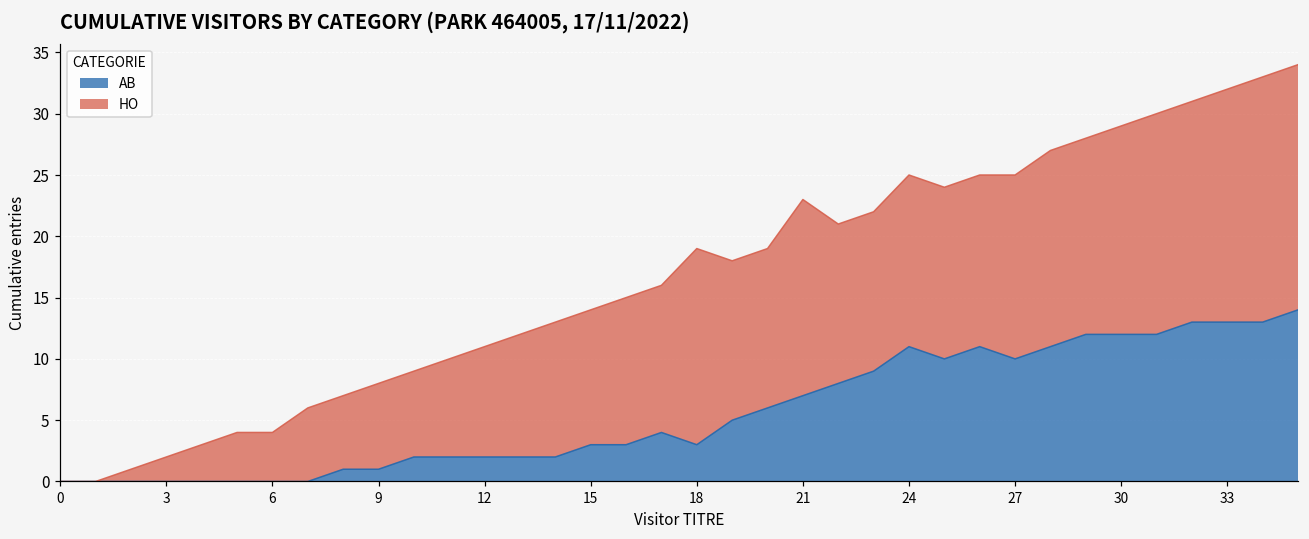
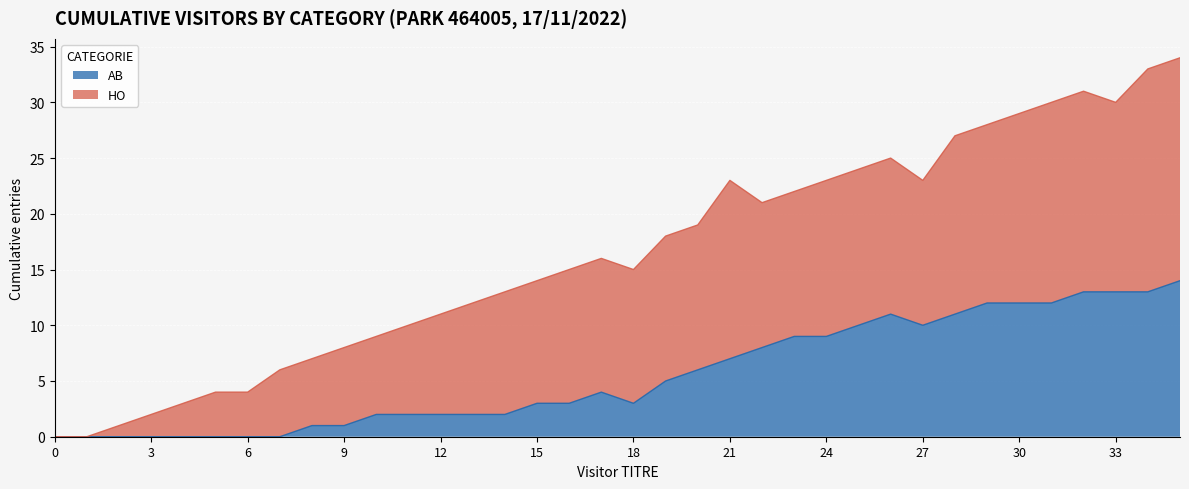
  {
    "AB": {
      "3": 0,
      "6": 0,
      "9": 1,
      "12": 2,
      "15": 3,
      "18": 3,
      "21": 7,
-     "24": 11,
+     "24": 9,
      "27": 10,
      "30": 12,
      "33": 13
    },
    "HO": {
      "3": 2,
      "6": 4,
      "9": 7,
      "12": 9,
      "15": 11,
-     "18": 16,
+     "18": 12,
      "21": 16,
      "24": 14,
-     "27": 15,
+     "27": 13,
      "30": 17,
-     "33": 19
+     "33": 17
    }
  }
